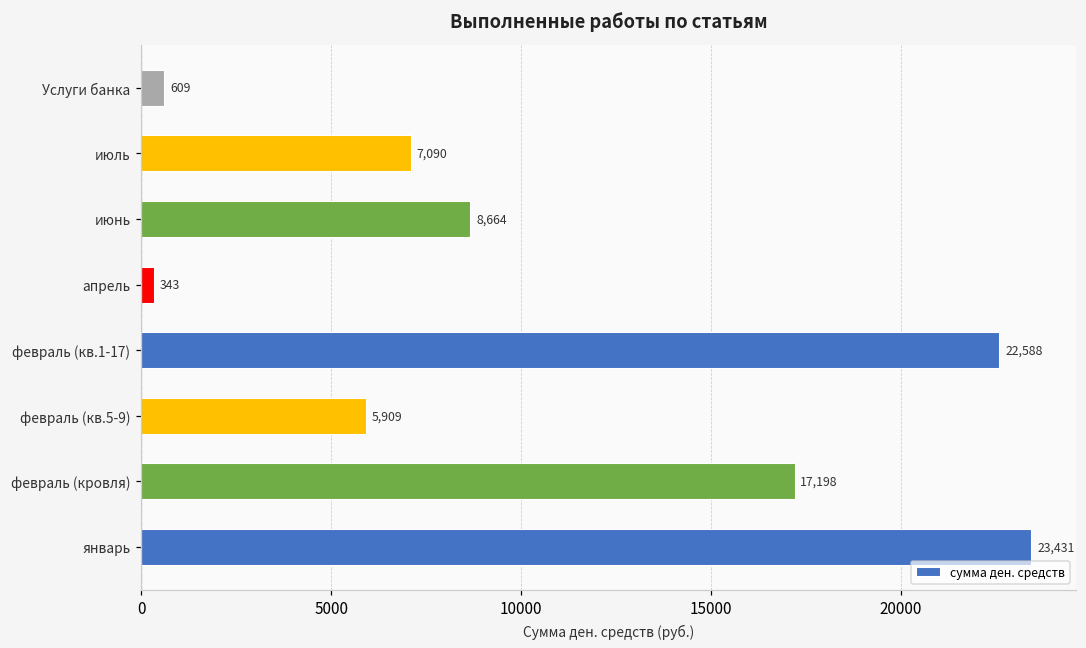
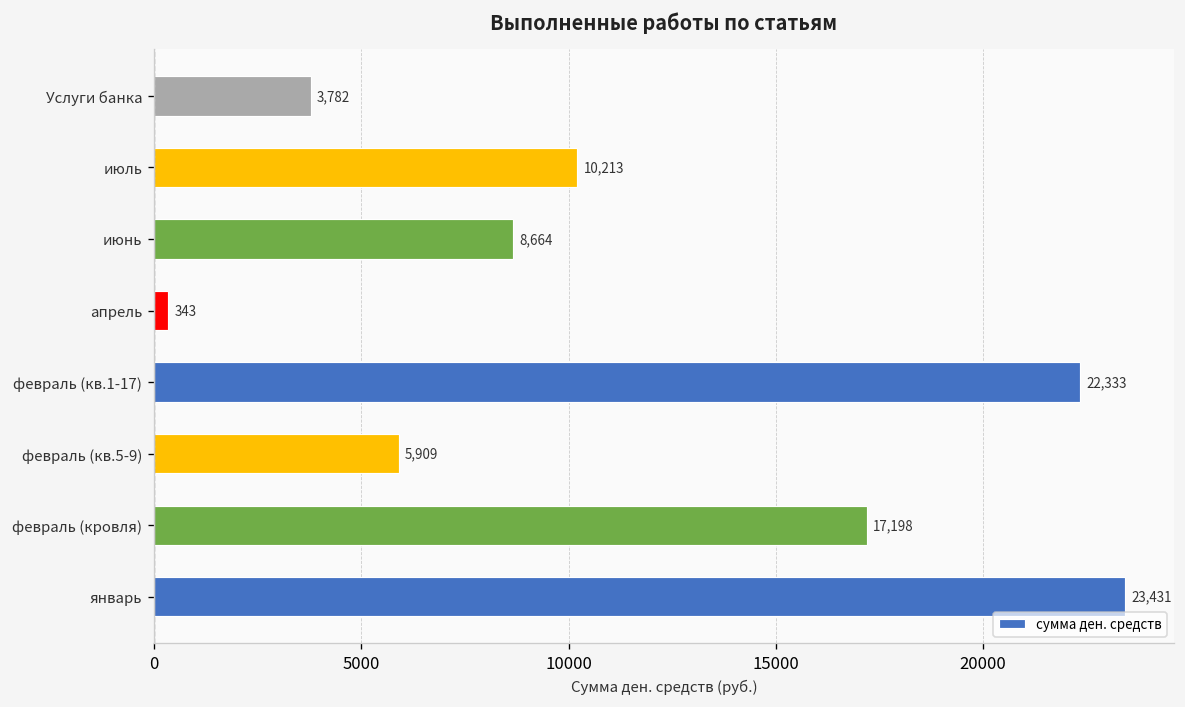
  {
-   "Услуги банка": "609",
-   "июль": "7,090",
+   "Услуги банка": "3,782",
+   "июль": "10,213",
    "июнь": "8,664",
    "апрель": "343",
-   "февраль (кв.1-17)": "22,588",
+   "февраль (кв.1-17)": "22,333",
    "февраль (кв.5-9)": "5,909",
    "февраль (кровля)": "17,198",
    "январь": "23,431"
  }
